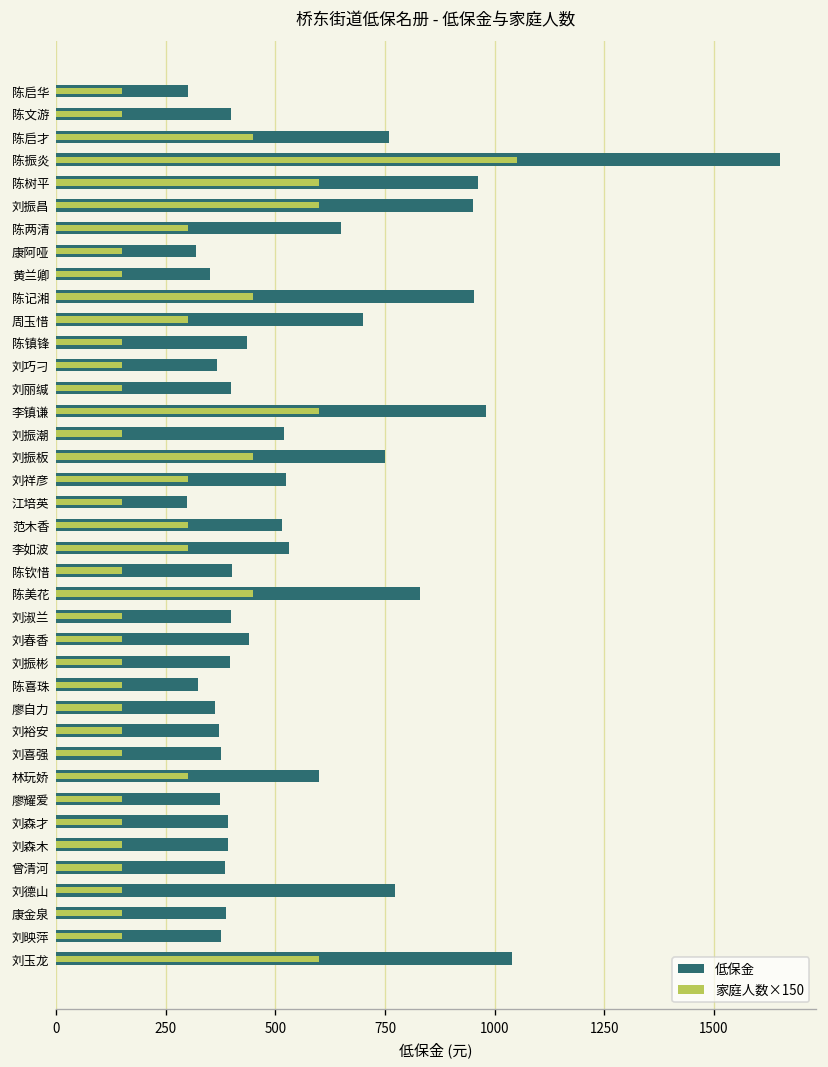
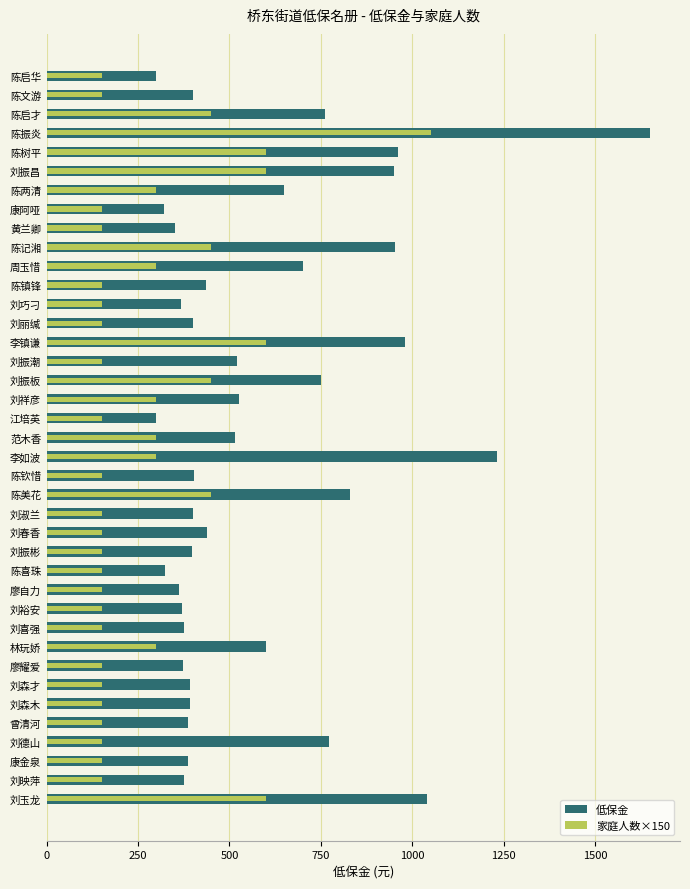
  {
    "低保金": {
      "陈启华": 300,
      "陈文游": 400,
      "陈启才": 760,
      "陈振炎": 1650,
      "陈树平": 960,
      "刘振昌": 950,
      "陈两清": 650,
      "康阿哑": 320,
      "黄兰卿": 350,
      "陈记湘": 950,
      "周玉惜": 700,
      "陈镇锋": 440,
      "刘巧刁": 370,
      "刘丽缄": 400,
      "李镇谦": 980,
      "刘振潮": 520,
      "刘振板": 750,
      "刘祥彦": 530,
      "江培英": 300,
      "范木香": 520,
-     "李如波": 530,
+     "李如波": 1230,
      "陈钦惜": 400,
      "陈美花": 830,
      "刘淑兰": 400,
      "刘春香": 440,
      "刘振彬": 400,
      "陈喜珠": 320,
      "廖自力": 360,
      "刘裕安": 370,
      "刘喜强": 380,
      "林玩娇": 600,
      "廖耀爱": 370,
      "刘森才": 390,
      "刘森木": 390,
      "曾清河": 390,
      "刘德山": 770,
      "康金泉": 390,
      "刘映萍": 380,
      "刘玉龙": 1040
    }
  }
